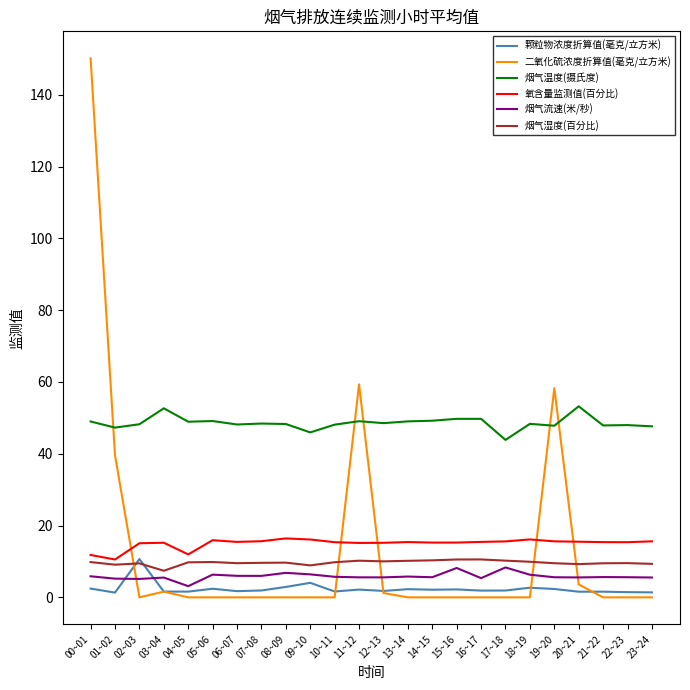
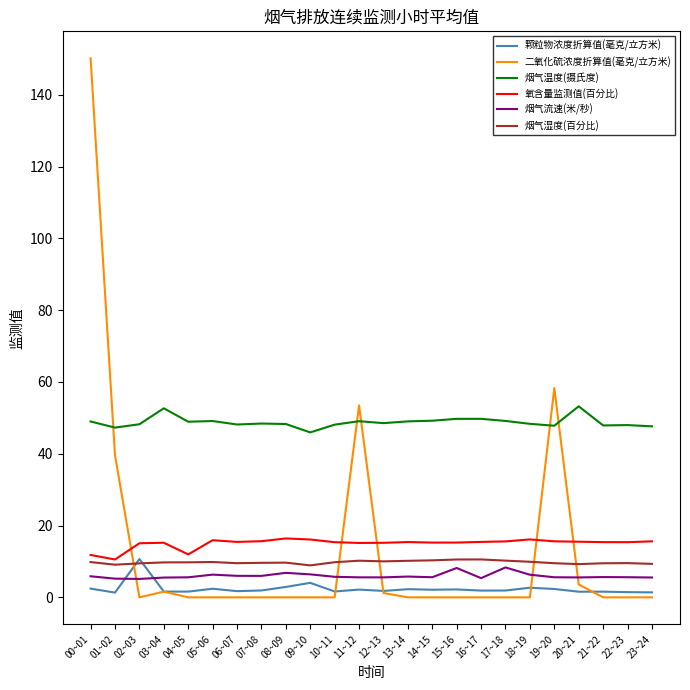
  {
    "颗粒物浓度折算值(毫克/立方米)": {
      "00~01": 2,
      "01~02": 1,
      "02~03": 11,
      "04~05": 2,
      "05~06": 2,
      "06~07": 2,
      "07~08": 2,
      "08~09": 3,
      "09~10": 4,
      "10~11": 2,
      "11~12": 2,
      "13~14": 2,
      "14~15": 2,
      "15~16": 2,
      "16~17": 2,
      "17~18": 2,
      "18~19": 3,
      "19~20": 2,
      "20~21": 2,
      "21~22": 2,
      "22~23": 1,
      "23~24": 1
    },
    "二氧化硫浓度折算值(毫克/立方米)": {
      "00~01": 150,
      "01~02": 40,
      "02~03": 0,
      "04~05": 0,
      "05~06": 0,
      "06~07": 0,
      "07~08": 0,
      "08~09": 0,
      "09~10": 0,
      "10~11": 0,
-     "11~12": 59,
+     "11~12": 53,
      "13~14": 0,
      "14~15": 0,
      "15~16": 0,
      "16~17": 0,
      "17~18": 0,
      "18~19": 0,
      "19~20": 58,
      "20~21": 4,
      "21~22": 0,
      "22~23": 0,
      "23~24": 0
    },
    "烟气温度(摄氏度)": {
      "00~01": 49,
      "01~02": 47,
      "02~03": 48,
      "03~04": 53,
      "04~05": 49,
      "05~06": 49,
      "06~07": 48,
      "07~08": 48,
      "08~09": 48,
      "09~10": 46,
      "10~11": 48,
      "11~12": 49,
      "12~13": 49,
      "13~14": 49,
      "14~15": 49,
      "15~16": 50,
      "16~17": 50,
-     "17~18": 44,
+     "17~18": 49,
      "18~19": 48,
      "19~20": 48,
      "20~21": 53,
      "21~22": 48,
      "22~23": 48,
      "23~24": 48
    },
    "氧含量监测值(百分比)": {
      "00~01": 12,
      "01~02": 11,
      "02~03": 15,
      "03~04": 15,
      "04~05": 12,
      "05~06": 16,
      "06~07": 15,
      "07~08": 16,
      "08~09": 16,
      "09~10": 16,
      "10~11": 15,
      "11~12": 15,
      "12~13": 15,
      "13~14": 15,
      "14~15": 15,
      "15~16": 15,
      "16~17": 15,
      "17~18": 16,
      "18~19": 16,
      "19~20": 16,
      "20~21": 15,
      "21~22": 15,
      "22~23": 15,
      "23~24": 16
    },
    "烟气流速(米/秒)": {
      "00~01": 6,
      "01~02": 5,
      "02~03": 5,
      "03~04": 6,
-     "04~05": 3,
+     "04~05": 6,
      "05~06": 6,
      "06~07": 6,
      "07~08": 6,
      "08~09": 7,
      "09~10": 6,
      "10~11": 6,
      "11~12": 6,
      "12~13": 6,
      "13~14": 6,
      "14~15": 6,
      "15~16": 8,
      "16~17": 5,
      "17~18": 8,
      "18~19": 6,
      "19~20": 6,
      "20~21": 6,
      "21~22": 6,
      "22~23": 6,
      "23~24": 6
    },
    "烟气湿度(百分比)": {
      "00~01": 10,
      "01~02": 9,
      "02~03": 9,
-     "03~04": 7,
+     "03~04": 10,
      "04~05": 10,
      "05~06": 10,
      "06~07": 10,
      "07~08": 10,
      "08~09": 10,
      "09~10": 9,
      "10~11": 10,
      "11~12": 10,
      "12~13": 10,
      "13~14": 10,
      "14~15": 10,
      "15~16": 11,
      "16~17": 11,
      "17~18": 10,
      "18~19": 10,
      "19~20": 10,
      "20~21": 9,
      "21~22": 9,
      "22~23": 10,
      "23~24": 9
    }
  }
